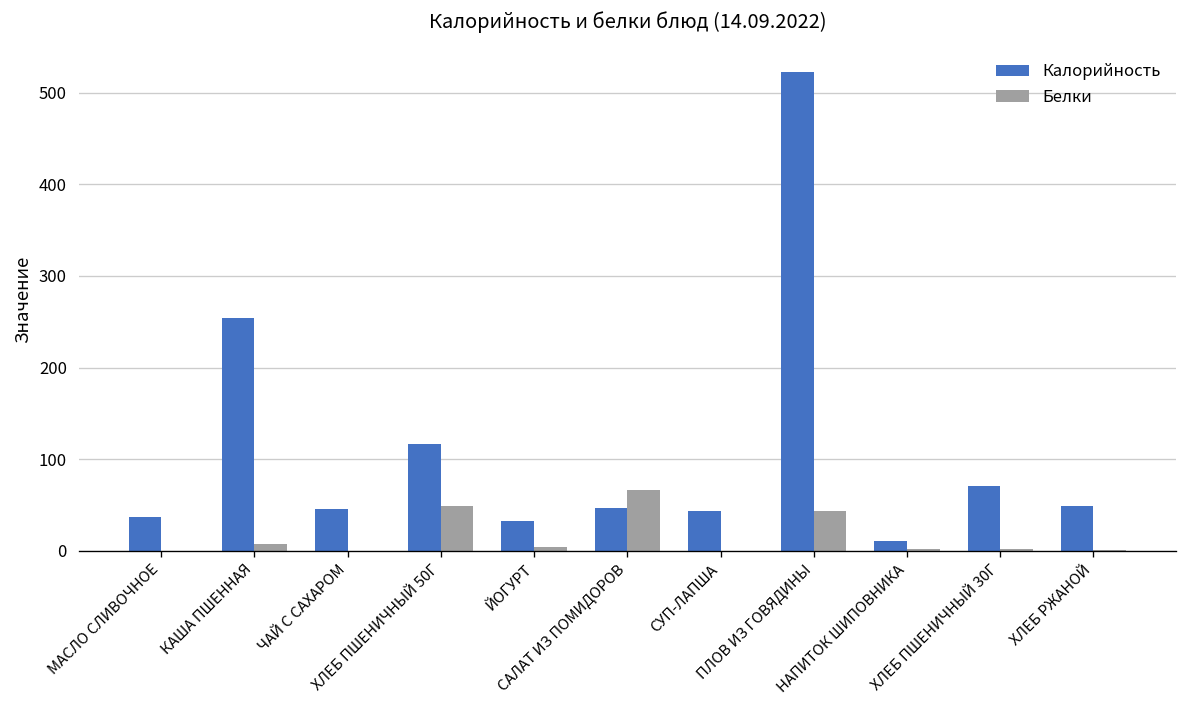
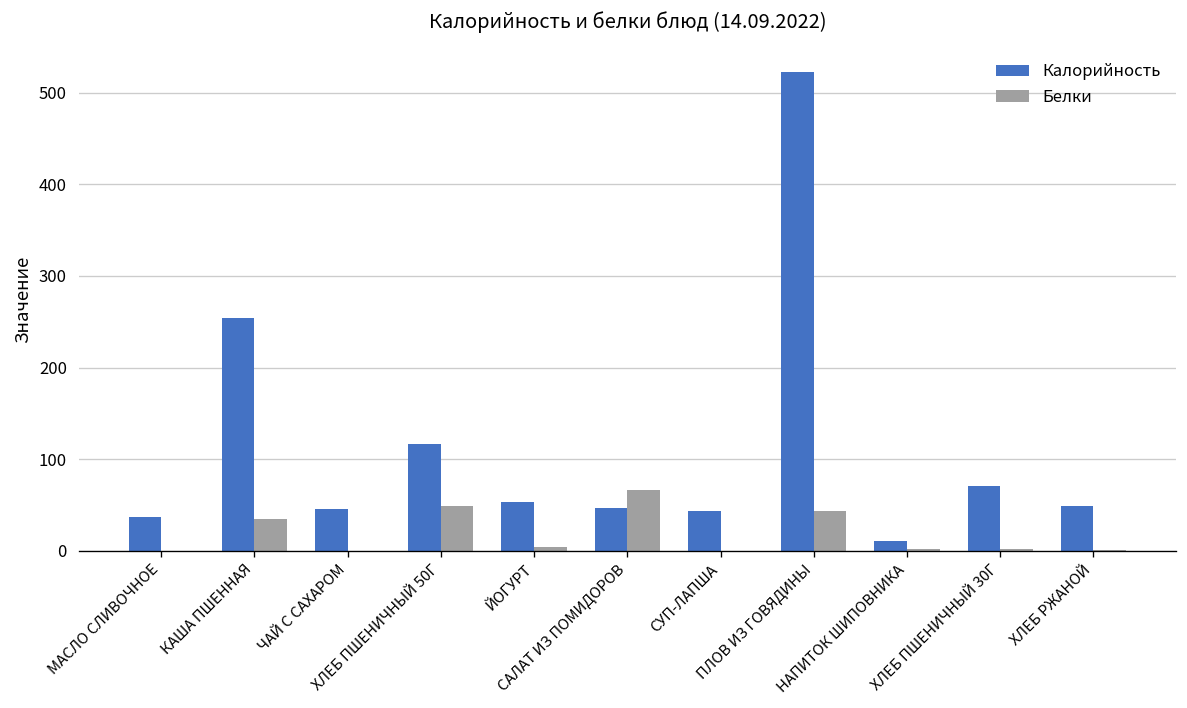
  {
    "Калорийность": {
      "МАСЛО СЛИВОЧНОЕ": 40,
      "КАША ПШЕННАЯ": 250,
      "ЧАЙ С САХАРОМ": 50,
      "ХЛЕБ ПШЕНИЧНЫЙ 50Г": 120,
-     "ЙОГУРТ": 30,
+     "ЙОГУРТ": 50,
      "САЛАТ ИЗ ПОМИДОРОВ": 50,
      "СУП-ЛАПША": 40,
      "ПЛОВ ИЗ ГОВЯДИНЫ": 520,
      "НАПИТОК ШИПОВНИКА": 10,
      "ХЛЕБ ПШЕНИЧНЫЙ 30Г": 70,
      "ХЛЕБ РЖАНОЙ": 50
    },
    "Белки": {
-     "КАША ПШЕННАЯ": 10,
+     "КАША ПШЕННАЯ": 30,
      "ЧАЙ С САХАРОМ": 0,
      "ХЛЕБ ПШЕНИЧНЫЙ 50Г": 50,
      "ЙОГУРТ": 0,
      "САЛАТ ИЗ ПОМИДОРОВ": 70,
      "ПЛОВ ИЗ ГОВЯДИНЫ": 40
    }
  }
